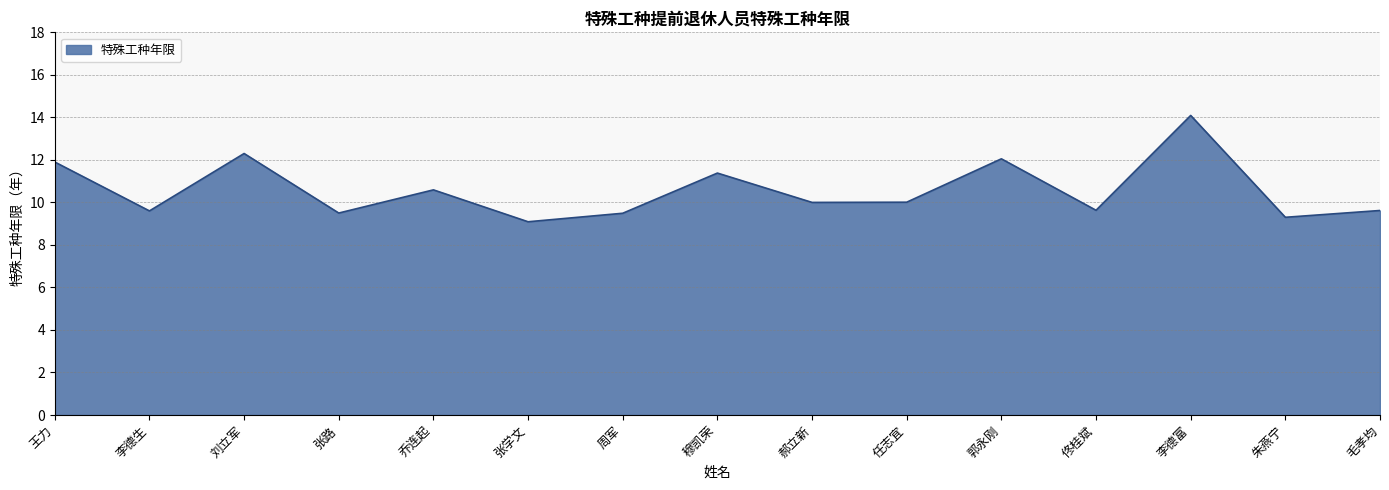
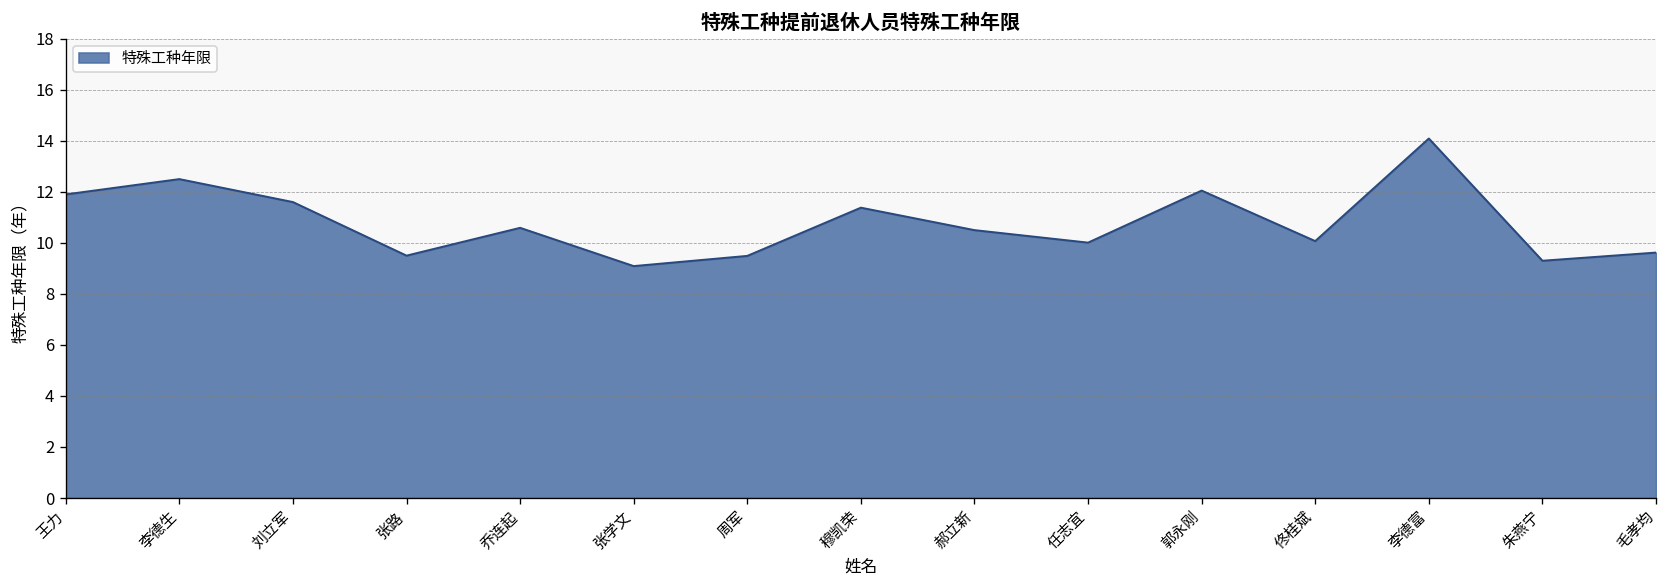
  {
    "王力": 11.9,
-   "李德生": 9.6,
-   "刘立军": 12.3,
+   "李德生": 12.5,
+   "刘立军": 11.6,
    "张路": 9.5,
    "乔连起": 10.6,
    "张学文": 9.1,
    "周军": 9.5,
    "穆凯荣": 11.4,
-   "郝立新": 10.0,
+   "郝立新": 10.5,
    "任志宜": 10.0,
    "郭永刚": 12.1,
-   "佟桂斌": 9.6,
+   "佟桂斌": 10.1,
    "李德富": 14.1,
    "朱燕宁": 9.3,
    "毛孝均": 9.6
  }
